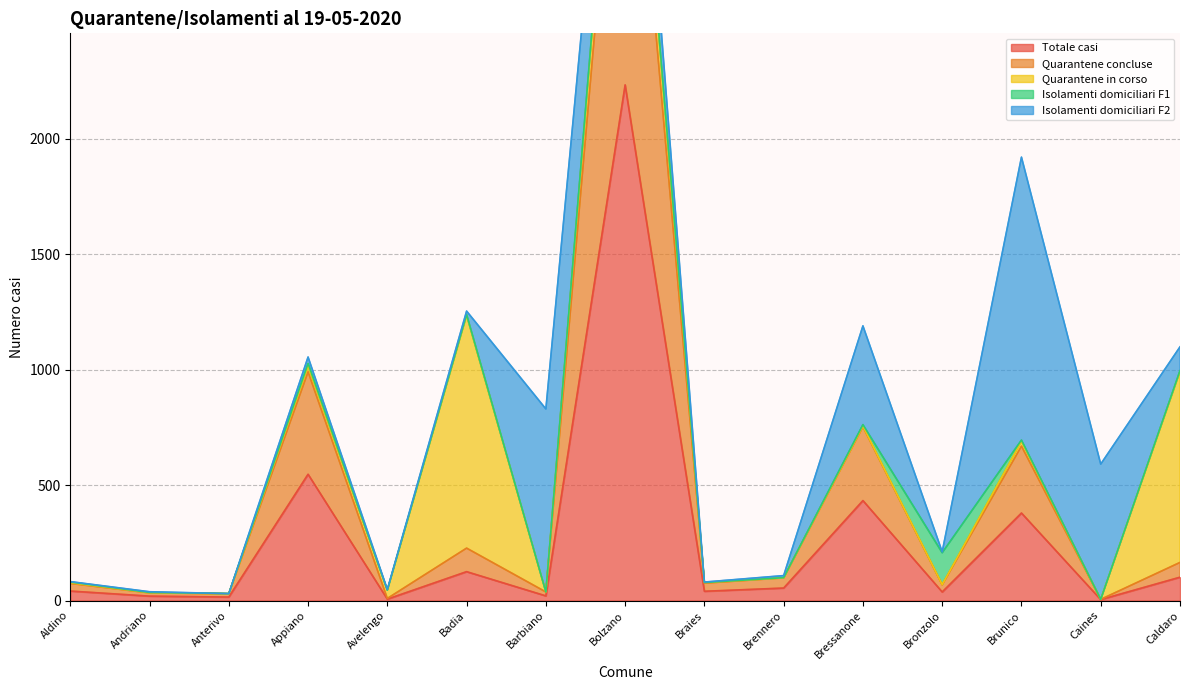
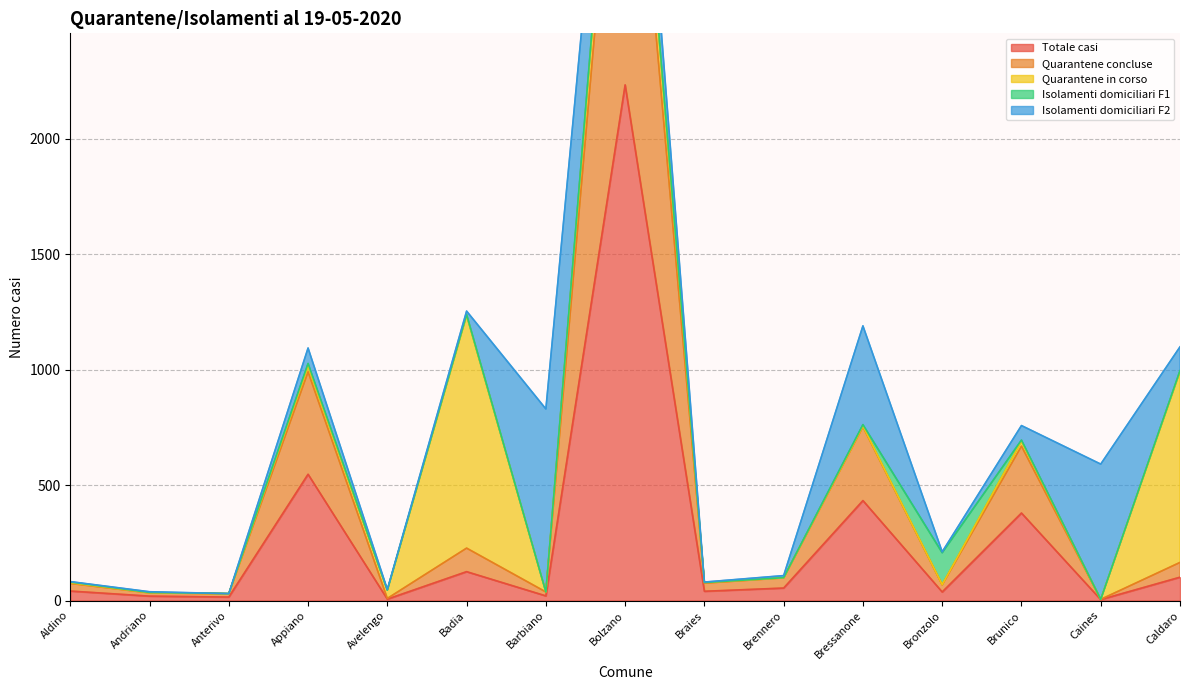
  {
    "Isolamenti domiciliari F2": {
-     "Appiano": 30,
+     "Appiano": 70,
      "Badia": 20,
      "Barbiano": 790,
      "Bressanone": 430,
-     "Brunico": 1230,
+     "Brunico": 60,
      "Caines": 590,
      "Caldaro": 100
    }
  }
